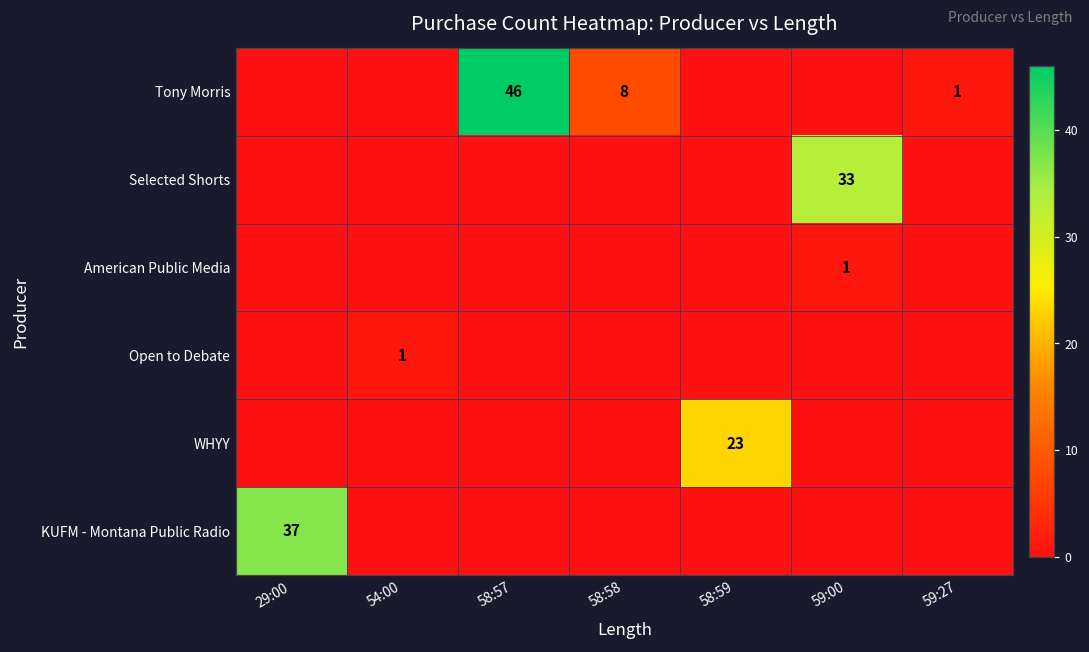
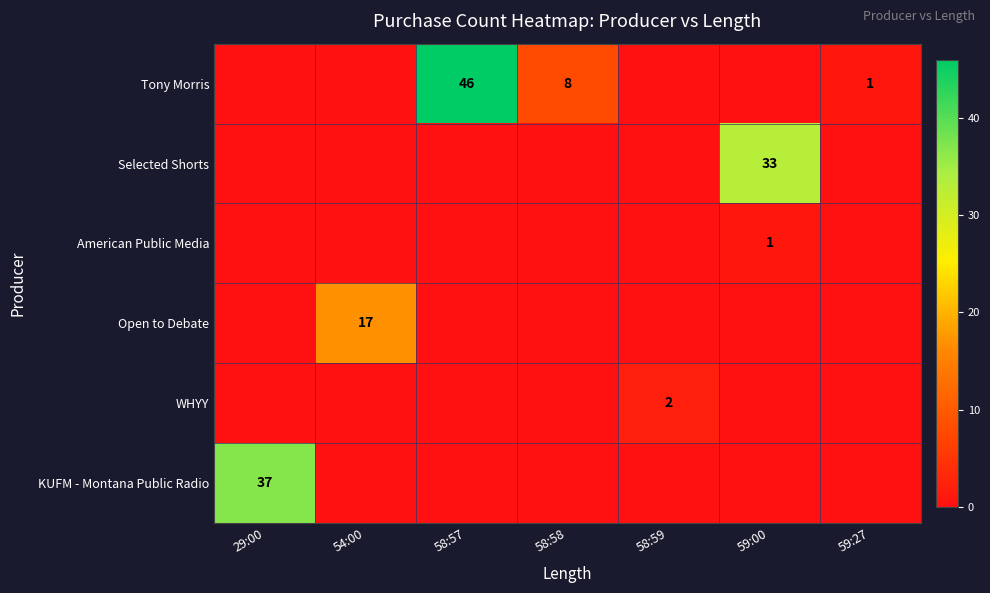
  {
    "Tony Morris": {
      "58:57": 46,
      "58:58": 8,
      "59:27": 1
    },
    "Selected Shorts": {
      "59:00": 33
    },
    "American Public Media": {
      "59:00": 1
    },
    "Open to Debate": {
-     "54:00": 1
+     "54:00": 17
    },
    "WHYY": {
-     "58:59": 23
+     "58:59": 2
    },
    "KUFM - Montana Public Radio": {
      "29:00": 37
    }
  }
